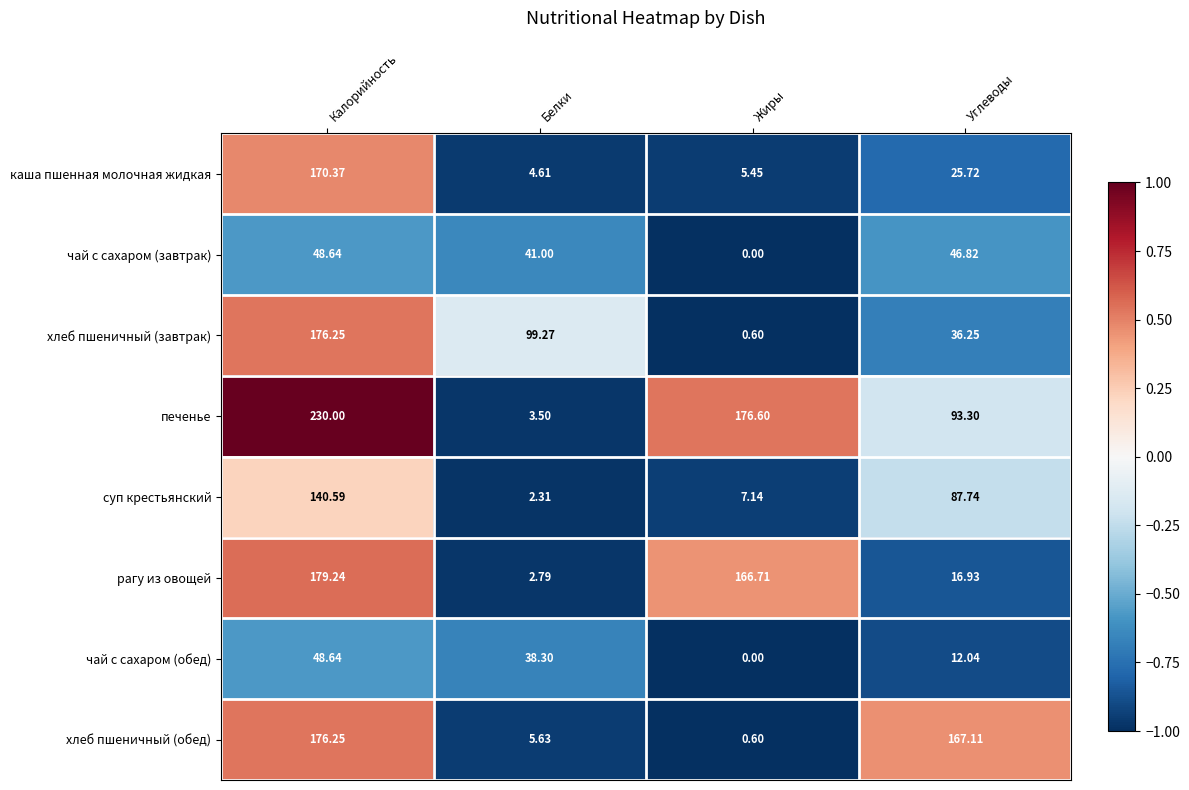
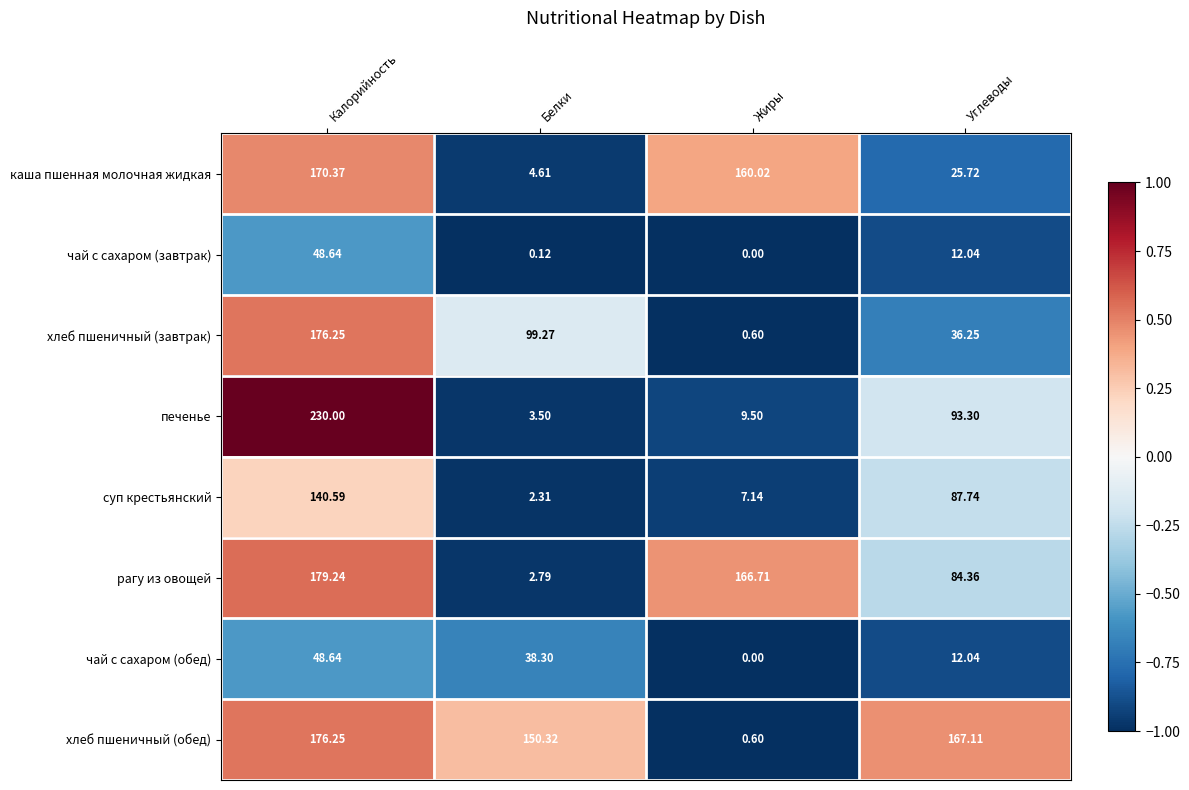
  {
    "каша пшенная молочная жидкая": {
      "Калорийность": 170.37,
      "Белки": 4.61,
-     "Жиры": 5.45,
+     "Жиры": 160.02,
      "Углеводы": 25.72
    },
    "чай с сахаром (завтрак)": {
      "Калорийность": 48.64,
-     "Белки": 41.00,
+     "Белки": 0.12,
      "Жиры": 0.00,
-     "Углеводы": 46.82
+     "Углеводы": 12.04
    },
    "хлеб пшеничный (завтрак)": {
      "Калорийность": 176.25,
      "Белки": 99.27,
      "Жиры": 0.60,
      "Углеводы": 36.25
    },
    "печенье": {
      "Калорийность": 230.00,
      "Белки": 3.50,
-     "Жиры": 176.60,
+     "Жиры": 9.50,
      "Углеводы": 93.30
    },
    "суп крестьянский": {
      "Калорийность": 140.59,
      "Белки": 2.31,
      "Жиры": 7.14,
      "Углеводы": 87.74
    },
    "рагу из овощей": {
      "Калорийность": 179.24,
      "Белки": 2.79,
      "Жиры": 166.71,
-     "Углеводы": 16.93
+     "Углеводы": 84.36
    },
    "чай с сахаром (обед)": {
      "Калорийность": 48.64,
      "Белки": 38.30,
      "Жиры": 0.00,
      "Углеводы": 12.04
    },
    "хлеб пшеничный (обед)": {
      "Калорийность": 176.25,
-     "Белки": 5.63,
+     "Белки": 150.32,
      "Жиры": 0.60,
      "Углеводы": 167.11
    }
  }
